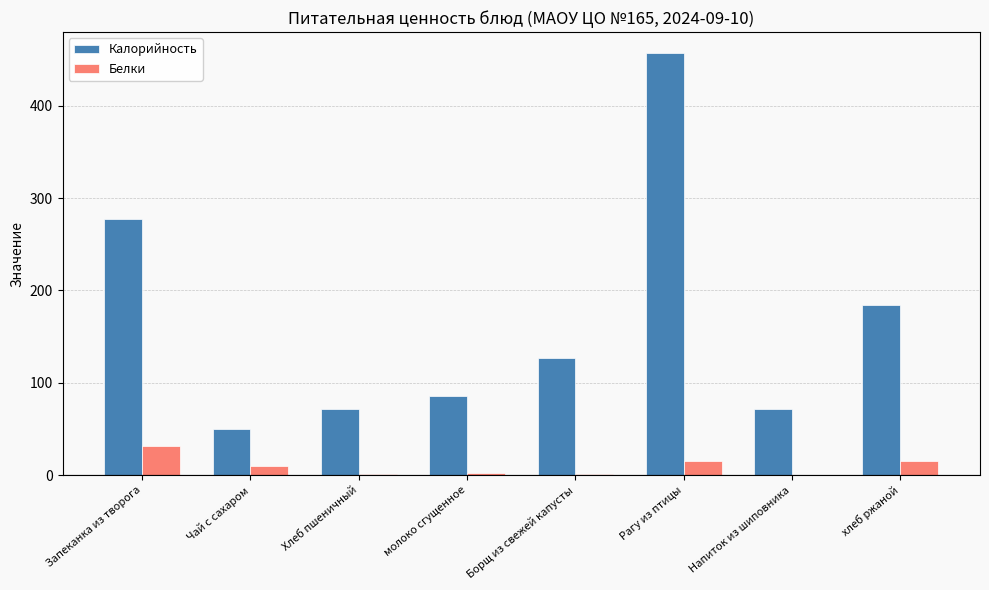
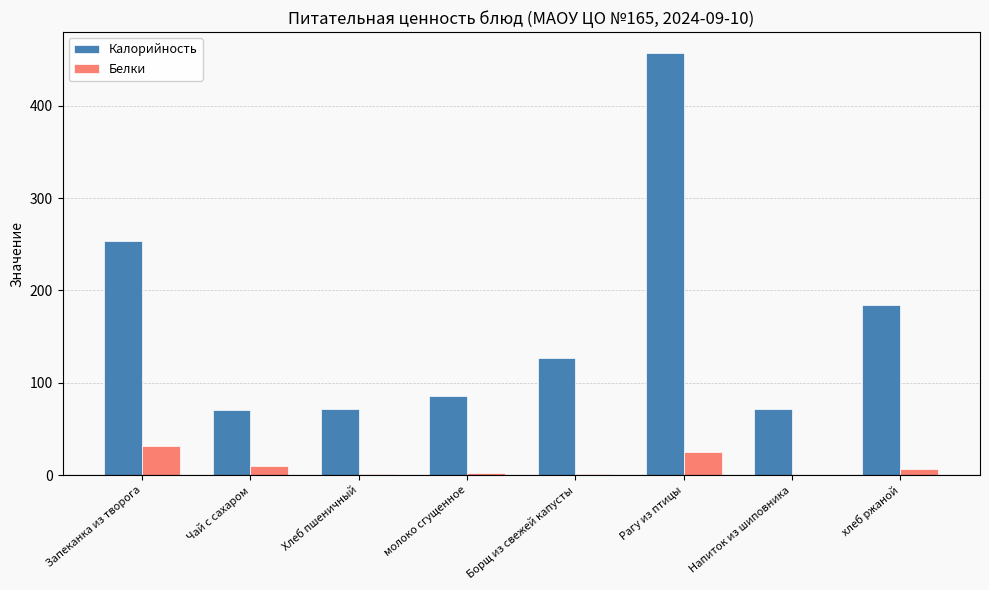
  {
    "Калорийность": {
-     "Запеканка из творога": 280,
-     "Чай с сахаром": 50,
+     "Запеканка из творога": 250,
+     "Чай с сахаром": 70,
      "Хлеб пшеничный": 70,
      "молоко сгущенное": 90,
      "Борщ из свежей капусты": 130,
      "Рагу из птицы": 460,
      "Напиток из шиповника": 70,
      "хлеб ржаной": 180
    },
    "Белки": {
      "Запеканка из творога": 30,
      "Чай с сахаром": 10,
      "молоко сгущенное": 0,
-     "Рагу из птицы": 15,
-     "хлеб ржаной": 20
+     "Рагу из птицы": 25,
+     "хлеб ржаной": 10
    }
  }
